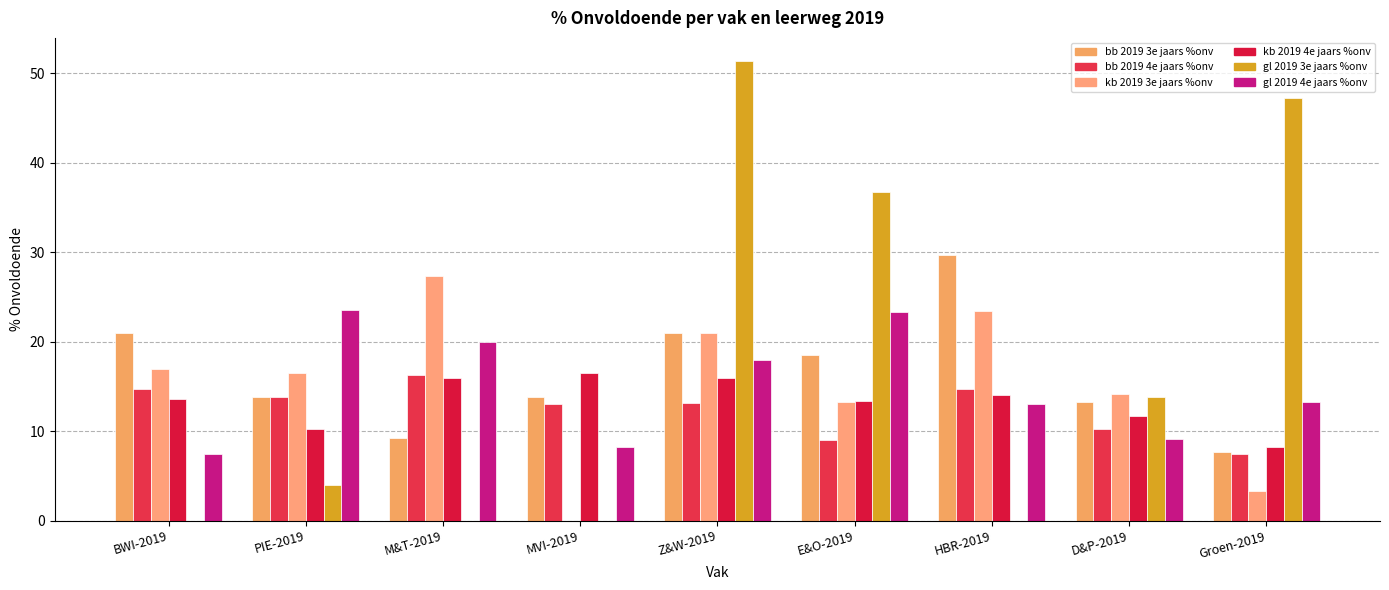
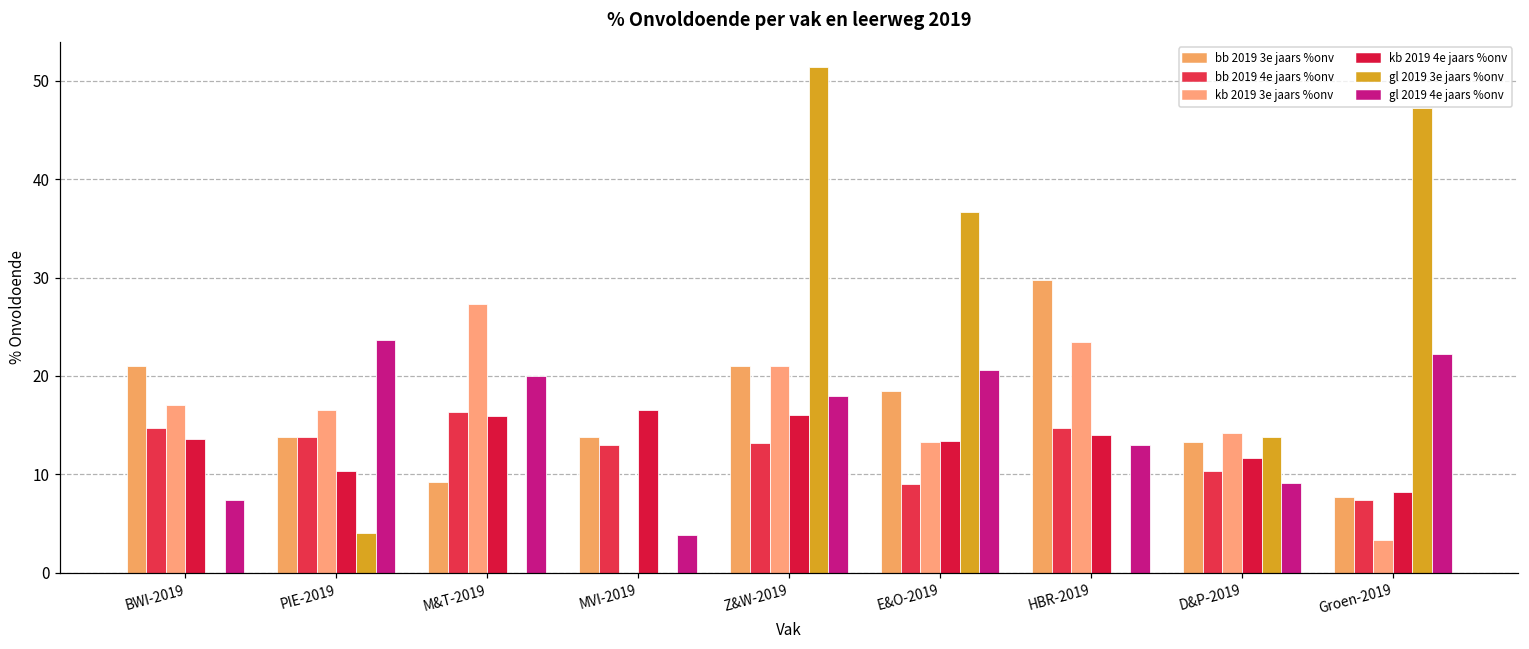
  {
    "gl 2019 3e jaars %onv": {
      "BWI-2019": 0,
      "PIE-2019": 4,
      "M&T-2019": 0,
      "MVI-2019": 0,
      "Z&W-2019": 51,
      "E&O-2019": 37,
      "HBR-2019": 0,
      "D&P-2019": 14,
      "Groen-2019": 47
    },
    "gl 2019 4e jaars %onv": {
      "BWI-2019": 7,
      "PIE-2019": 24,
      "M&T-2019": 20,
-     "MVI-2019": 8,
+     "MVI-2019": 4,
      "Z&W-2019": 18,
-     "E&O-2019": 23,
+     "E&O-2019": 21,
      "HBR-2019": 13,
      "D&P-2019": 9,
-     "Groen-2019": 13
+     "Groen-2019": 22
    }
  }
